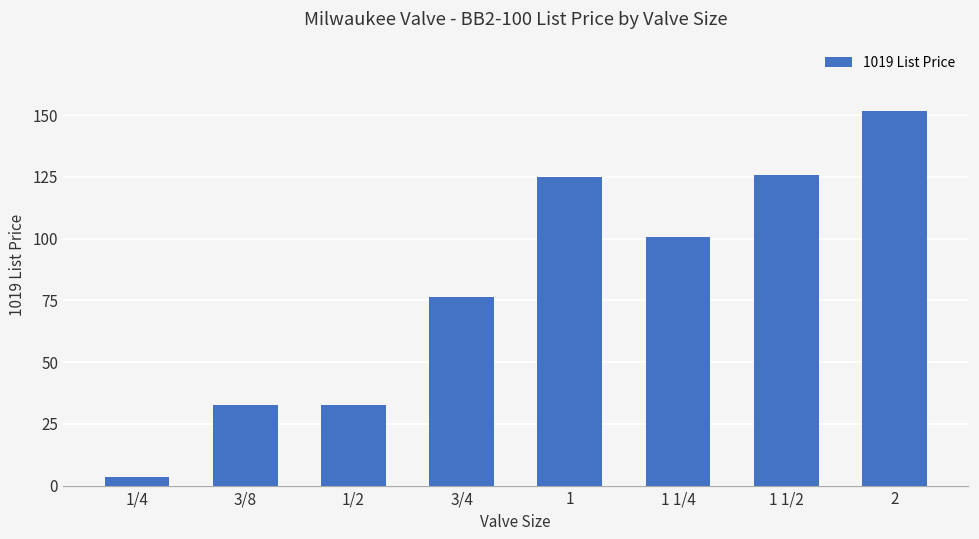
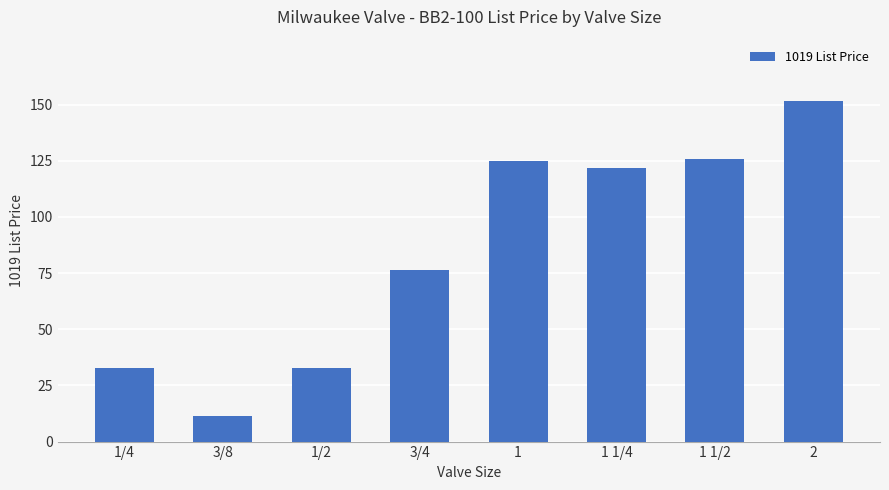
  {
-   "1/4": 4,
-   "3/8": 33,
+   "1/4": 33,
+   "3/8": 11,
    "1/2": 33,
    "3/4": 76,
    "1": 125,
-   "1 1/4": 101,
+   "1 1/4": 122,
    "1 1/2": 126,
    "2": 152
  }
